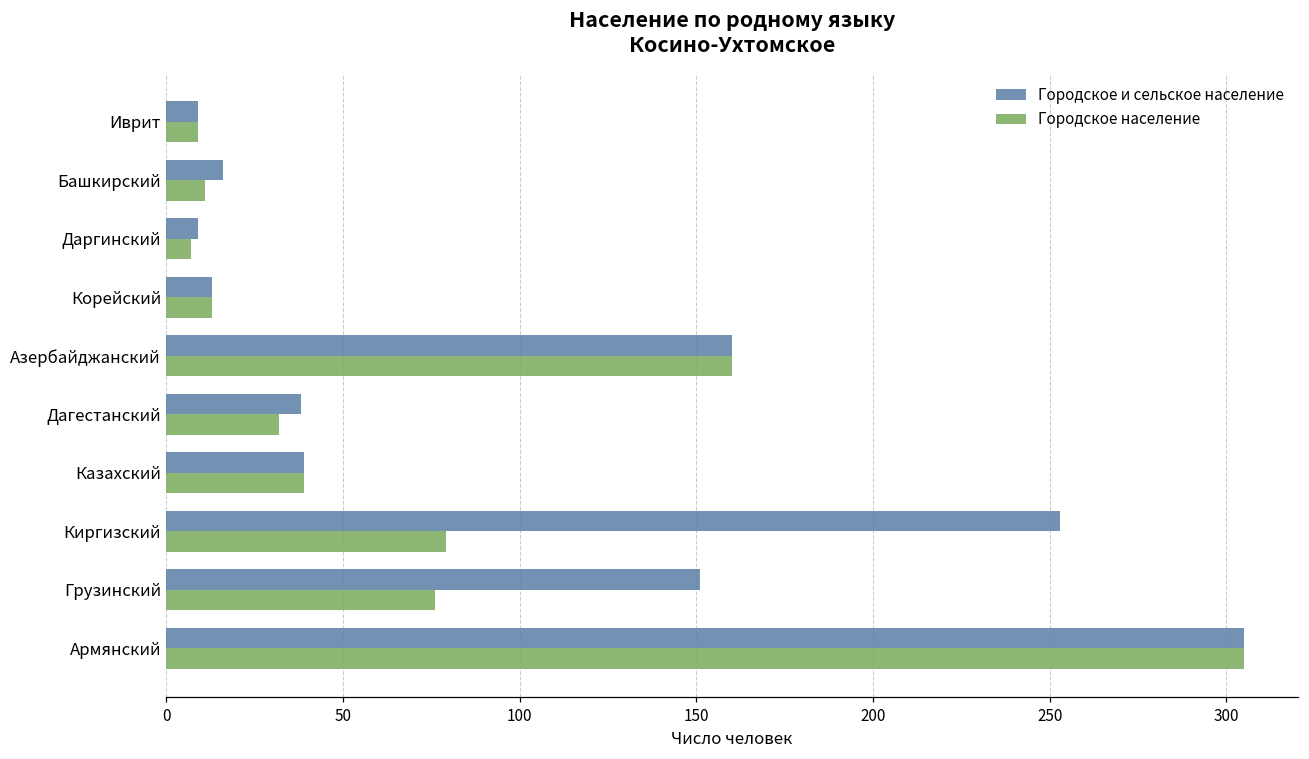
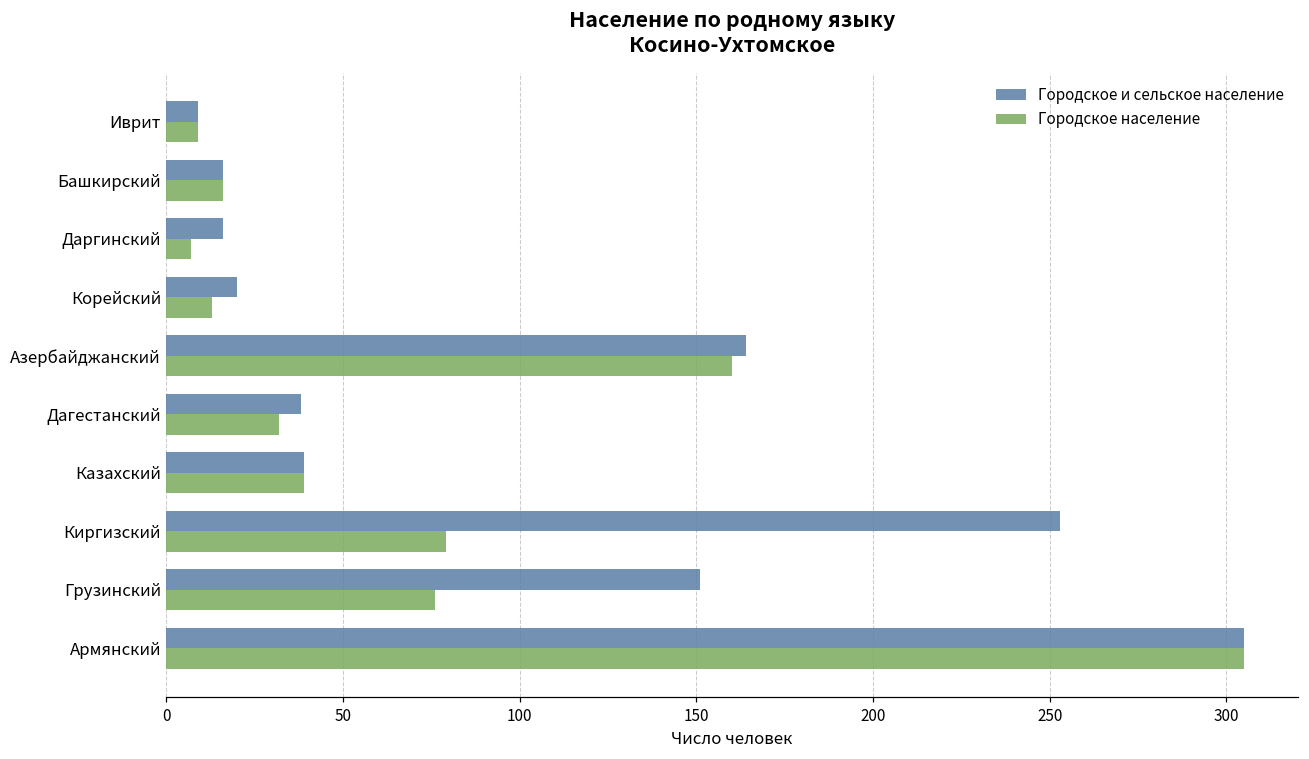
  {
    "Городское и сельское население": {
      "Иврит": 9,
      "Башкирский": 16,
-     "Даргинский": 9,
-     "Корейский": 13,
-     "Азербайджанский": 160,
+     "Даргинский": 16,
+     "Корейский": 20,
+     "Азербайджанский": 164,
      "Дагестанский": 38,
      "Казахский": 39,
      "Киргизский": 253,
      "Грузинский": 151,
      "Армянский": 305
    },
    "Городское население": {
      "Иврит": 9,
-     "Башкирский": 11,
+     "Башкирский": 16,
      "Даргинский": 7,
      "Корейский": 13,
      "Азербайджанский": 160,
      "Дагестанский": 32,
      "Казахский": 39,
      "Киргизский": 79,
      "Грузинский": 76,
      "Армянский": 305
    }
  }
